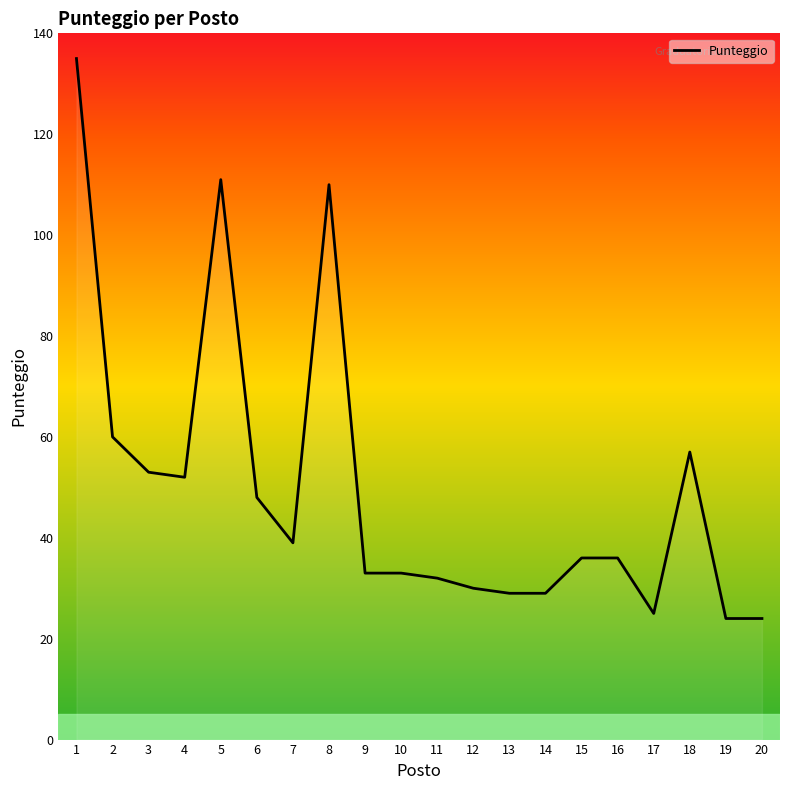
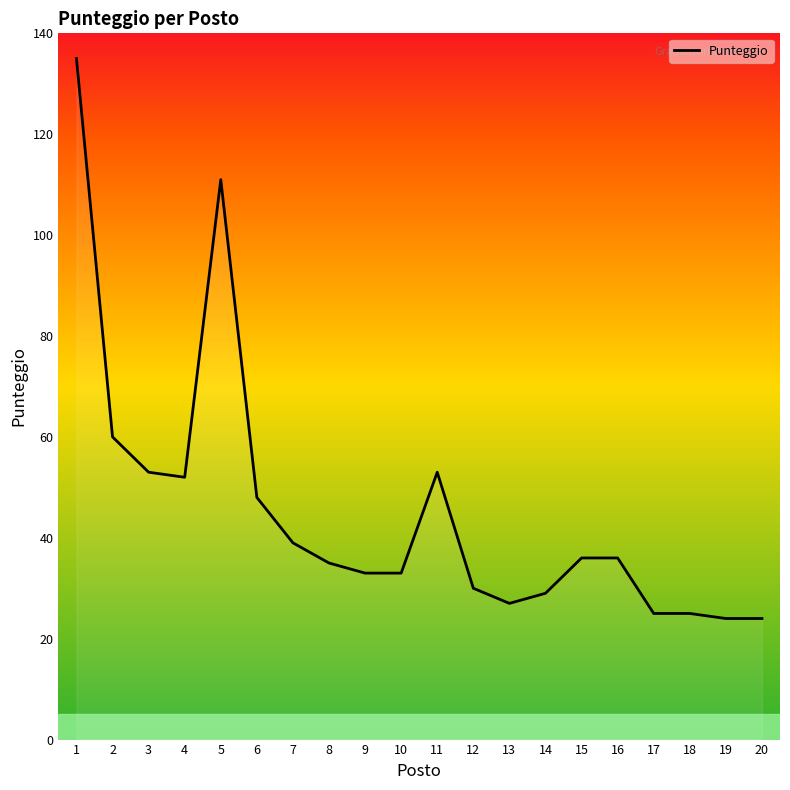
  {
    "1": 135,
    "2": 60,
    "3": 53,
    "4": 52,
    "5": 111,
    "6": 48,
    "7": 39,
-   "8": 110,
+   "8": 35,
    "9": 33,
    "10": 33,
-   "11": 32,
+   "11": 53,
    "12": 30,
-   "13": 29,
+   "13": 27,
    "14": 29,
    "15": 36,
    "16": 36,
    "17": 25,
-   "18": 57,
+   "18": 25,
    "19": 24,
    "20": 24
  }
